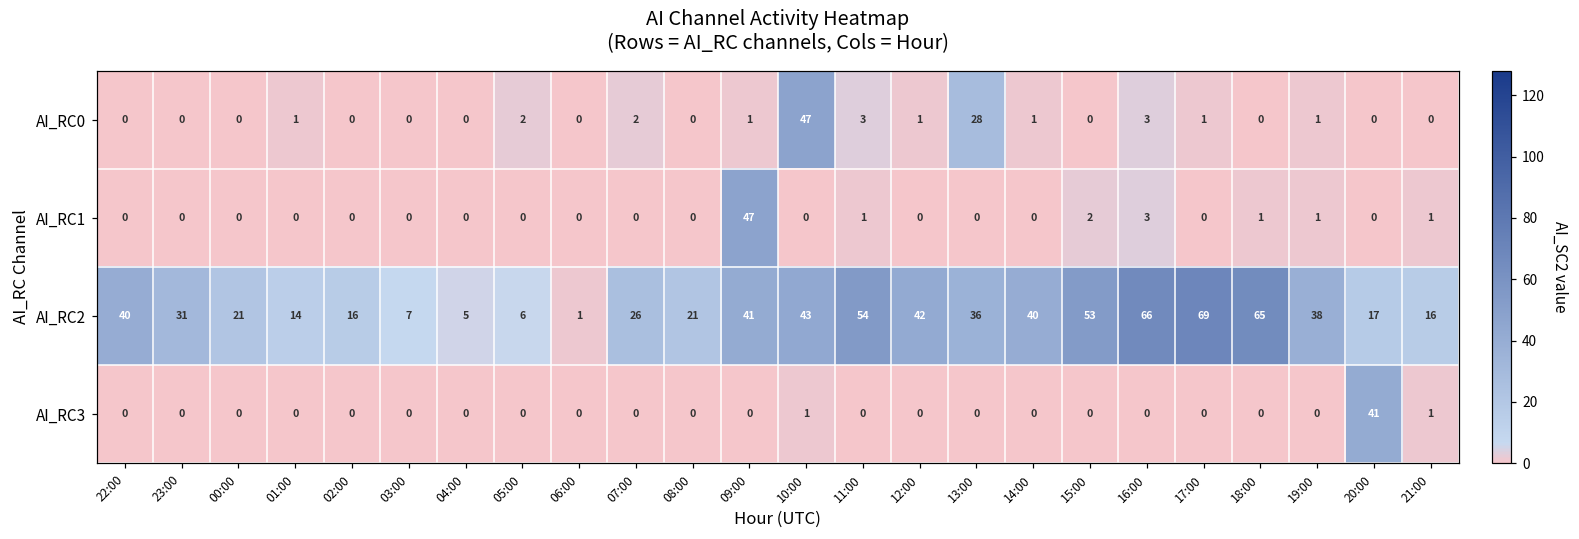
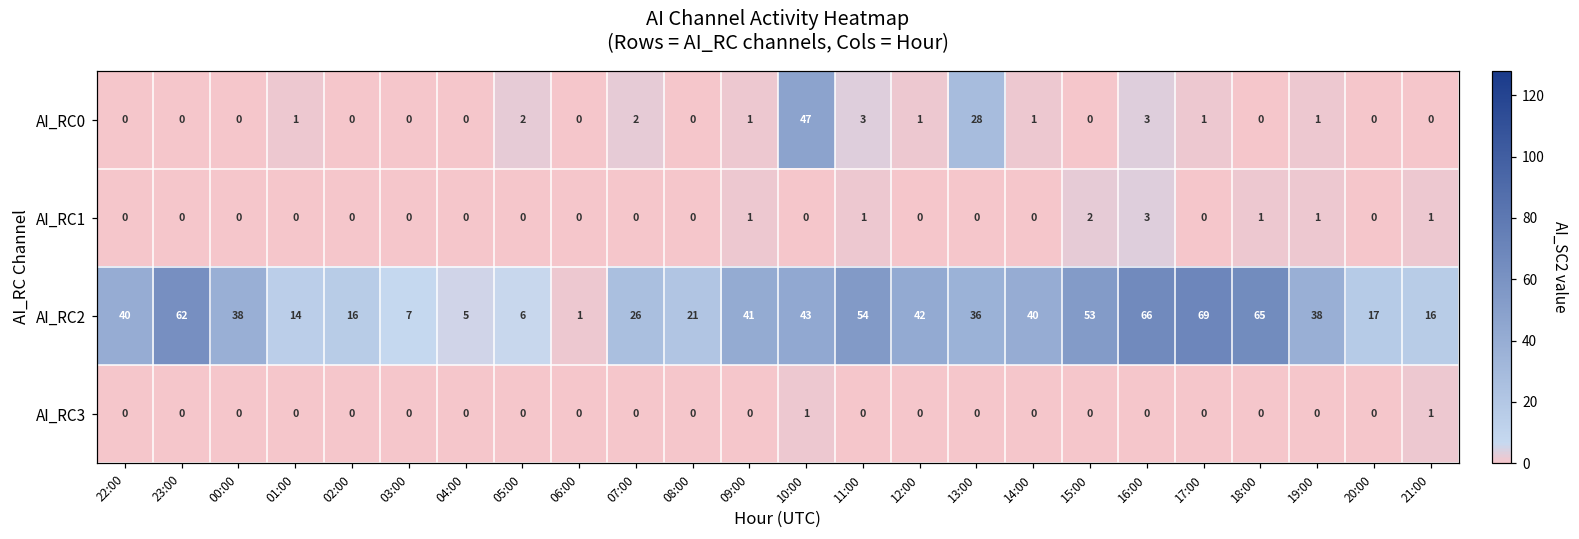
  {
    "AI_RC0": {
      "22:00": 0,
      "23:00": 0,
      "00:00": 0,
      "01:00": 1,
      "02:00": 0,
      "03:00": 0,
      "04:00": 0,
      "05:00": 2,
      "06:00": 0,
      "07:00": 2,
      "08:00": 0,
      "09:00": 1,
      "10:00": 47,
      "11:00": 3,
      "12:00": 1,
      "13:00": 28,
      "14:00": 1,
      "15:00": 0,
      "16:00": 3,
      "17:00": 1,
      "18:00": 0,
      "19:00": 1,
      "20:00": 0,
      "21:00": 0
    },
    "AI_RC1": {
      "22:00": 0,
      "23:00": 0,
      "00:00": 0,
      "01:00": 0,
      "02:00": 0,
      "03:00": 0,
      "04:00": 0,
      "05:00": 0,
      "06:00": 0,
      "07:00": 0,
      "08:00": 0,
-     "09:00": 47,
+     "09:00": 1,
      "10:00": 0,
      "11:00": 1,
      "12:00": 0,
      "13:00": 0,
      "14:00": 0,
      "15:00": 2,
      "16:00": 3,
      "17:00": 0,
      "18:00": 1,
      "19:00": 1,
      "20:00": 0,
      "21:00": 1
    },
    "AI_RC2": {
      "22:00": 40,
-     "23:00": 31,
-     "00:00": 21,
+     "23:00": 62,
+     "00:00": 38,
      "01:00": 14,
      "02:00": 16,
      "03:00": 7,
      "04:00": 5,
      "05:00": 6,
      "06:00": 1,
      "07:00": 26,
      "08:00": 21,
      "09:00": 41,
      "10:00": 43,
      "11:00": 54,
      "12:00": 42,
      "13:00": 36,
      "14:00": 40,
      "15:00": 53,
      "16:00": 66,
      "17:00": 69,
      "18:00": 65,
      "19:00": 38,
      "20:00": 17,
      "21:00": 16
    },
    "AI_RC3": {
      "22:00": 0,
      "23:00": 0,
      "00:00": 0,
      "01:00": 0,
      "02:00": 0,
      "03:00": 0,
      "04:00": 0,
      "05:00": 0,
      "06:00": 0,
      "07:00": 0,
      "08:00": 0,
      "09:00": 0,
      "10:00": 1,
      "11:00": 0,
      "12:00": 0,
      "13:00": 0,
      "14:00": 0,
      "15:00": 0,
      "16:00": 0,
      "17:00": 0,
      "18:00": 0,
      "19:00": 0,
-     "20:00": 41,
+     "20:00": 0,
      "21:00": 1
    }
  }
